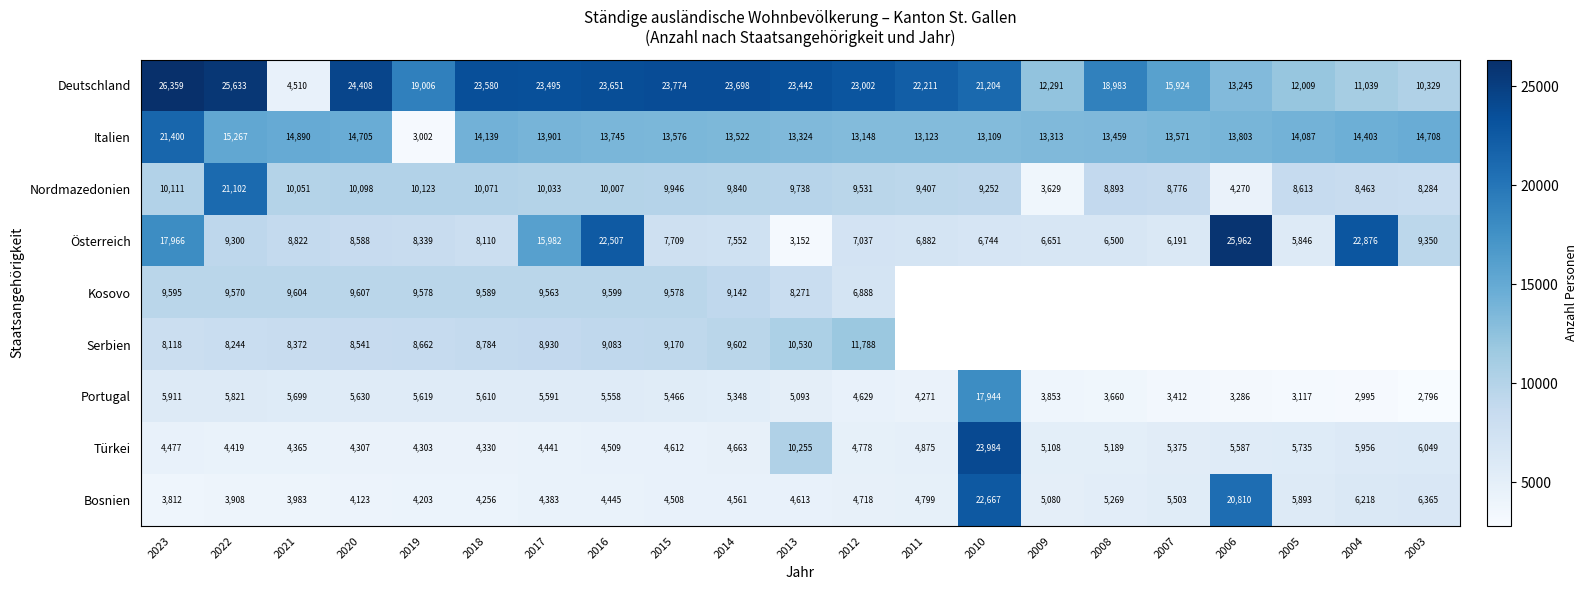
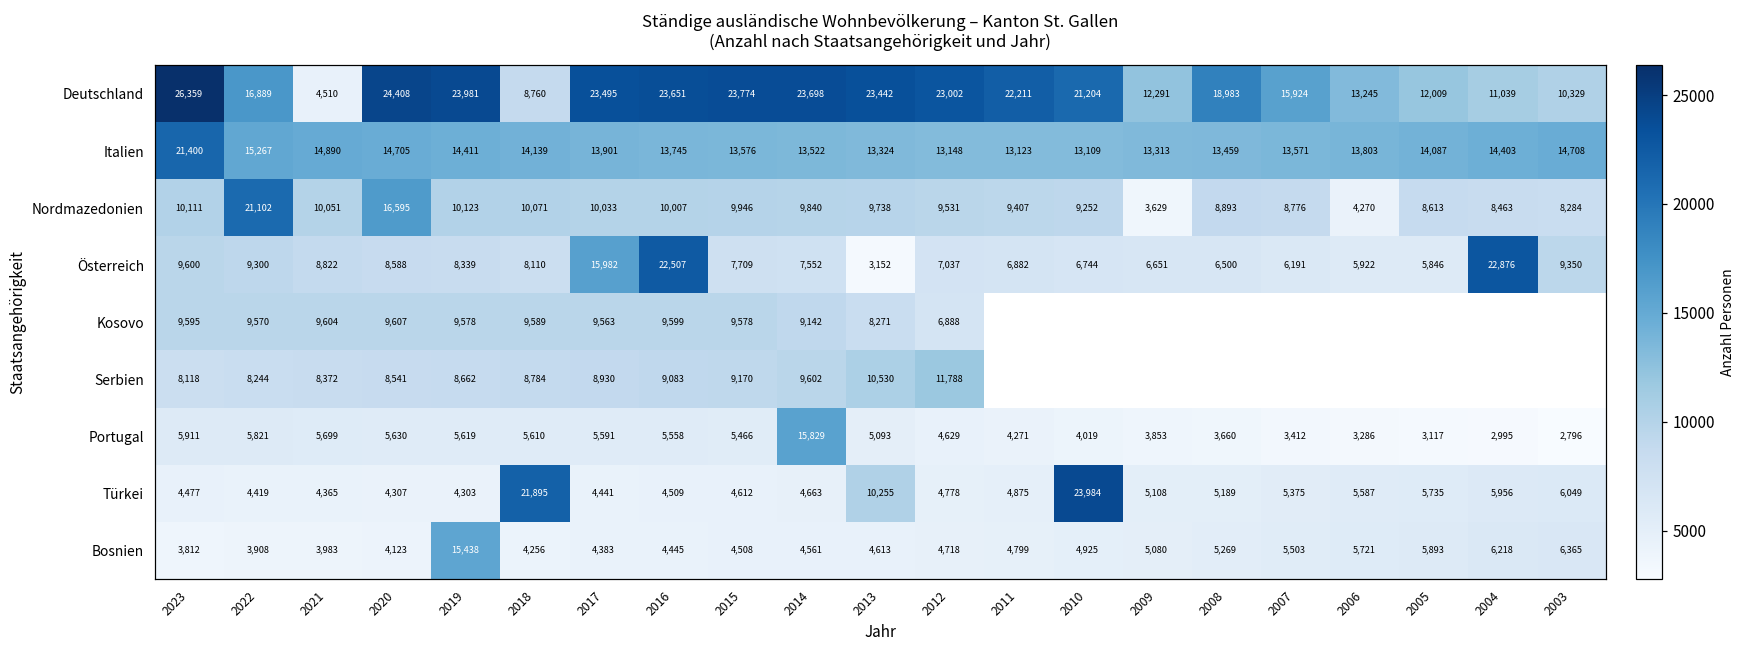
  {
    "Deutschland": {
      "2023": "26,359",
-     "2022": "25,633",
+     "2022": "16,889",
      "2021": "4,510",
      "2020": "24,408",
-     "2019": "19,006",
-     "2018": "23,580",
+     "2019": "23,981",
+     "2018": "8,760",
      "2017": "23,495",
      "2016": "23,651",
      "2015": "23,774",
      "2014": "23,698",
      "2013": "23,442",
      "2012": "23,002",
      "2011": "22,211",
      "2010": "21,204",
      "2009": "12,291",
      "2008": "18,983",
      "2007": "15,924",
      "2006": "13,245",
      "2005": "12,009",
      "2004": "11,039",
      "2003": "10,329"
    },
    "Italien": {
      "2023": "21,400",
      "2022": "15,267",
      "2021": "14,890",
      "2020": "14,705",
-     "2019": "3,002",
+     "2019": "14,411",
      "2018": "14,139",
      "2017": "13,901",
      "2016": "13,745",
      "2015": "13,576",
      "2014": "13,522",
      "2013": "13,324",
      "2012": "13,148",
      "2011": "13,123",
      "2010": "13,109",
      "2009": "13,313",
      "2008": "13,459",
      "2007": "13,571",
      "2006": "13,803",
      "2005": "14,087",
      "2004": "14,403",
      "2003": "14,708"
    },
    "Nordmazedonien": {
      "2023": "10,111",
      "2022": "21,102",
      "2021": "10,051",
-     "2020": "10,098",
+     "2020": "16,595",
      "2019": "10,123",
      "2018": "10,071",
      "2017": "10,033",
      "2016": "10,007",
      "2015": "9,946",
      "2014": "9,840",
      "2013": "9,738",
      "2012": "9,531",
      "2011": "9,407",
      "2010": "9,252",
      "2009": "3,629",
      "2008": "8,893",
      "2007": "8,776",
      "2006": "4,270",
      "2005": "8,613",
      "2004": "8,463",
      "2003": "8,284"
    },
    "Österreich": {
-     "2023": "17,966",
+     "2023": "9,600",
      "2022": "9,300",
      "2021": "8,822",
      "2020": "8,588",
      "2019": "8,339",
      "2018": "8,110",
      "2017": "15,982",
      "2016": "22,507",
      "2015": "7,709",
      "2014": "7,552",
      "2013": "3,152",
      "2012": "7,037",
      "2011": "6,882",
      "2010": "6,744",
      "2009": "6,651",
      "2008": "6,500",
      "2007": "6,191",
-     "2006": "25,962",
+     "2006": "5,922",
      "2005": "5,846",
      "2004": "22,876",
      "2003": "9,350"
    },
    "Kosovo": {
      "2023": "9,595",
      "2022": "9,570",
      "2021": "9,604",
      "2020": "9,607",
      "2019": "9,578",
      "2018": "9,589",
      "2017": "9,563",
      "2016": "9,599",
      "2015": "9,578",
      "2014": "9,142",
      "2013": "8,271",
      "2012": "6,888"
    },
    "Serbien": {
      "2023": "8,118",
      "2022": "8,244",
      "2021": "8,372",
      "2020": "8,541",
      "2019": "8,662",
      "2018": "8,784",
      "2017": "8,930",
      "2016": "9,083",
      "2015": "9,170",
      "2014": "9,602",
      "2013": "10,530",
      "2012": "11,788"
    },
    "Portugal": {
      "2023": "5,911",
      "2022": "5,821",
      "2021": "5,699",
      "2020": "5,630",
      "2019": "5,619",
      "2018": "5,610",
      "2017": "5,591",
      "2016": "5,558",
      "2015": "5,466",
-     "2014": "5,348",
+     "2014": "15,829",
      "2013": "5,093",
      "2012": "4,629",
      "2011": "4,271",
-     "2010": "17,944",
+     "2010": "4,019",
      "2009": "3,853",
      "2008": "3,660",
      "2007": "3,412",
      "2006": "3,286",
      "2005": "3,117",
      "2004": "2,995",
      "2003": "2,796"
    },
    "Türkei": {
      "2023": "4,477",
      "2022": "4,419",
      "2021": "4,365",
      "2020": "4,307",
      "2019": "4,303",
-     "2018": "4,330",
+     "2018": "21,895",
      "2017": "4,441",
      "2016": "4,509",
      "2015": "4,612",
      "2014": "4,663",
      "2013": "10,255",
      "2012": "4,778",
      "2011": "4,875",
      "2010": "23,984",
      "2009": "5,108",
      "2008": "5,189",
      "2007": "5,375",
      "2006": "5,587",
      "2005": "5,735",
      "2004": "5,956",
      "2003": "6,049"
    },
    "Bosnien": {
      "2023": "3,812",
      "2022": "3,908",
      "2021": "3,983",
      "2020": "4,123",
-     "2019": "4,203",
+     "2019": "15,438",
      "2018": "4,256",
      "2017": "4,383",
      "2016": "4,445",
      "2015": "4,508",
      "2014": "4,561",
      "2013": "4,613",
      "2012": "4,718",
      "2011": "4,799",
-     "2010": "22,667",
+     "2010": "4,925",
      "2009": "5,080",
      "2008": "5,269",
      "2007": "5,503",
-     "2006": "20,810",
+     "2006": "5,721",
      "2005": "5,893",
      "2004": "6,218",
      "2003": "6,365"
    }
  }
